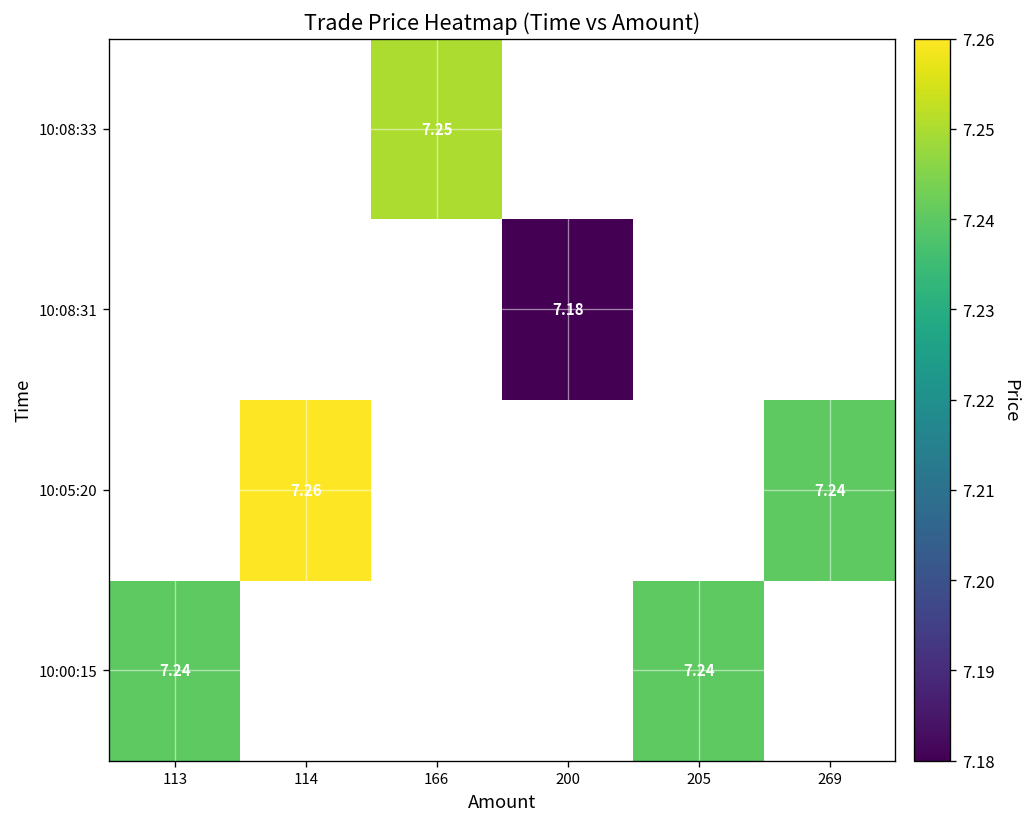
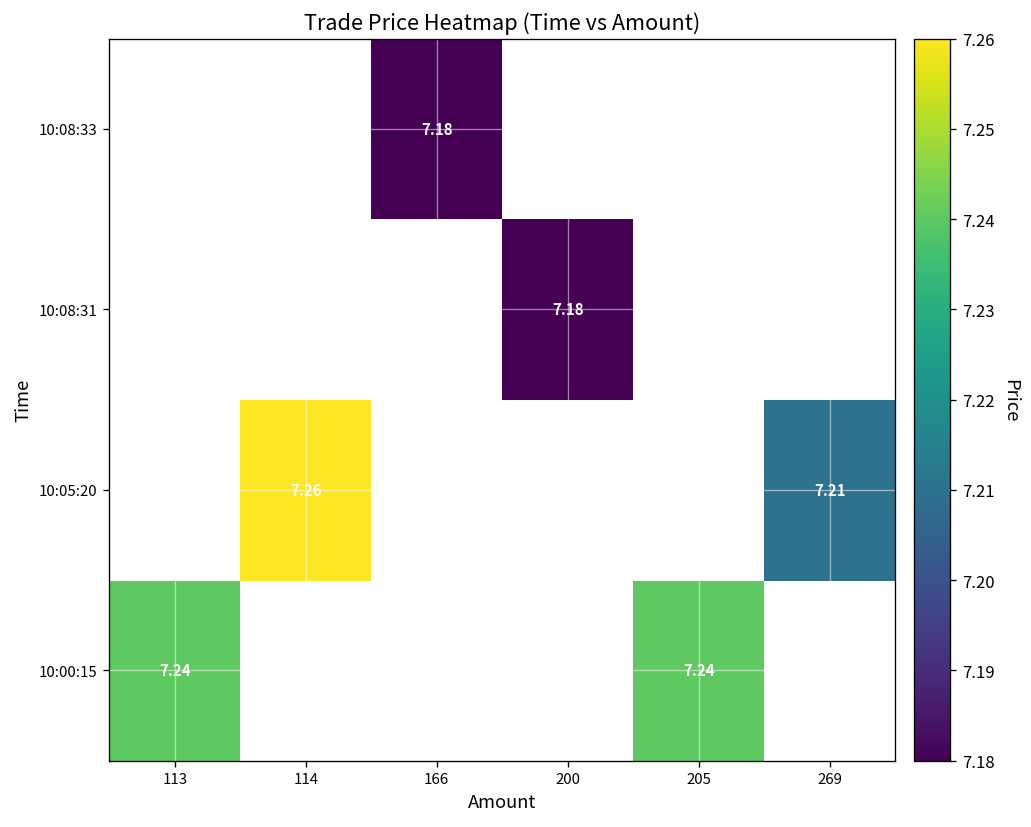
  {
    "10:08:33": {
-     "166": 7.25
+     "166": 7.18
    },
    "10:08:31": {
      "200": 7.18
    },
    "10:05:20": {
      "114": 7.26,
-     "269": 7.24
+     "269": 7.21
    },
    "10:00:15": {
      "113": 7.24,
      "205": 7.24
    }
  }
